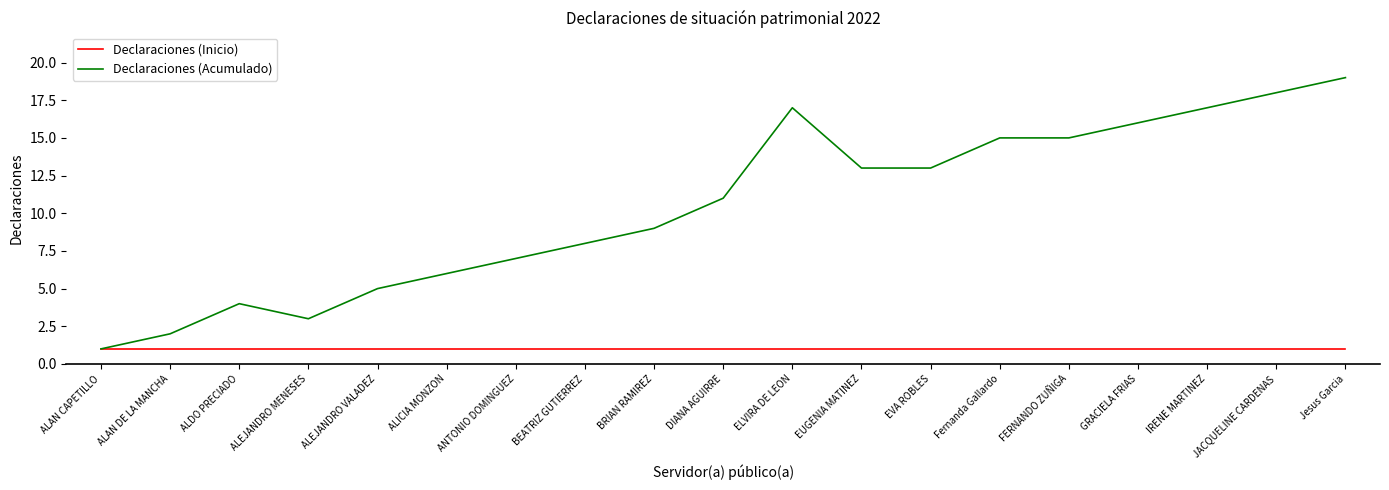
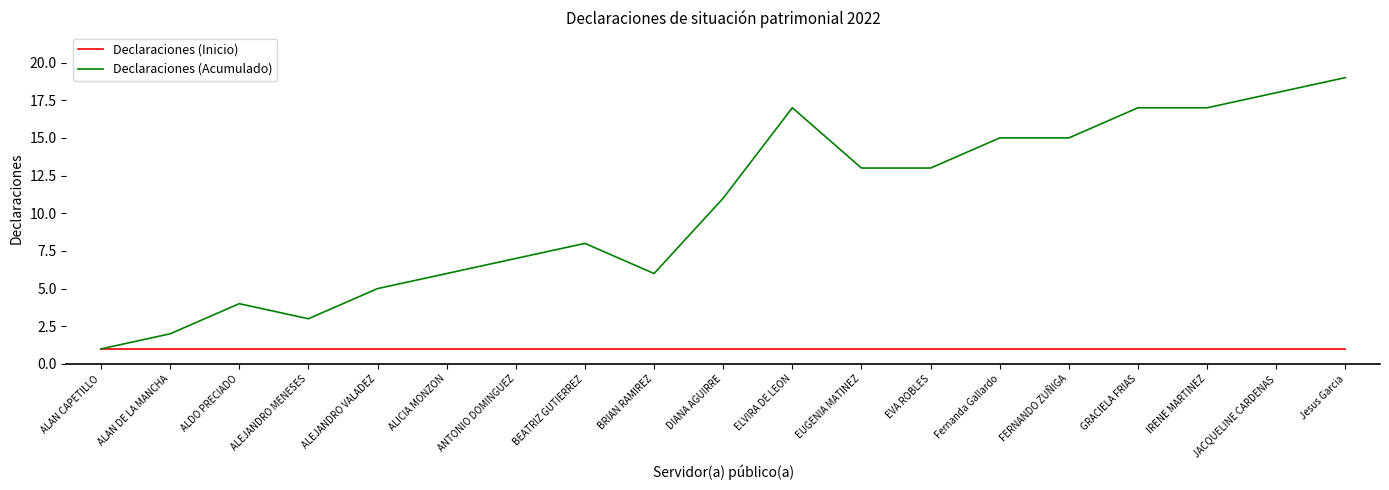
  {
    "Declaraciones (Inicio)": {
      "ALAN DE LA MANCHA": 1,
      "ALDO PRECIADO": 1,
      "ALEJANDRO MENESES": 1,
      "ALEJANDRO VALADEZ": 1,
      "ALICIA MONZON": 1,
      "ANTONIO DOMINGUEZ": 1,
      "BEATRIZ GUTIERREZ": 1,
      "BRIAN RAMIREZ": 1,
      "DIANA AGUIRRE": 1,
      "ELVIRA DE LEON": 1,
      "EUGENIA MATINEZ": 1,
      "EVA ROBLES": 1,
      "Fernanda Gallardo": 1,
      "FERNANDO ZUÑIGA": 1,
      "GRACIELA FRIAS": 1,
      "IRENE MARTINEZ": 1,
      "JACQUELINE CARDENAS": 1,
      "Jesus Garcia": 1
    },
    "Declaraciones (Acumulado)": {
      "ALAN DE LA MANCHA": 2,
      "ALDO PRECIADO": 4,
      "ALEJANDRO MENESES": 3,
      "ALEJANDRO VALADEZ": 5,
      "ALICIA MONZON": 6,
      "ANTONIO DOMINGUEZ": 7,
      "BEATRIZ GUTIERREZ": 8,
-     "BRIAN RAMIREZ": 9,
+     "BRIAN RAMIREZ": 6,
      "DIANA AGUIRRE": 11,
      "ELVIRA DE LEON": 17,
      "EUGENIA MATINEZ": 13,
      "EVA ROBLES": 13,
      "Fernanda Gallardo": 15,
      "FERNANDO ZUÑIGA": 15,
-     "GRACIELA FRIAS": 16,
+     "GRACIELA FRIAS": 17,
      "IRENE MARTINEZ": 17,
      "JACQUELINE CARDENAS": 18,
      "Jesus Garcia": 19
    }
  }
